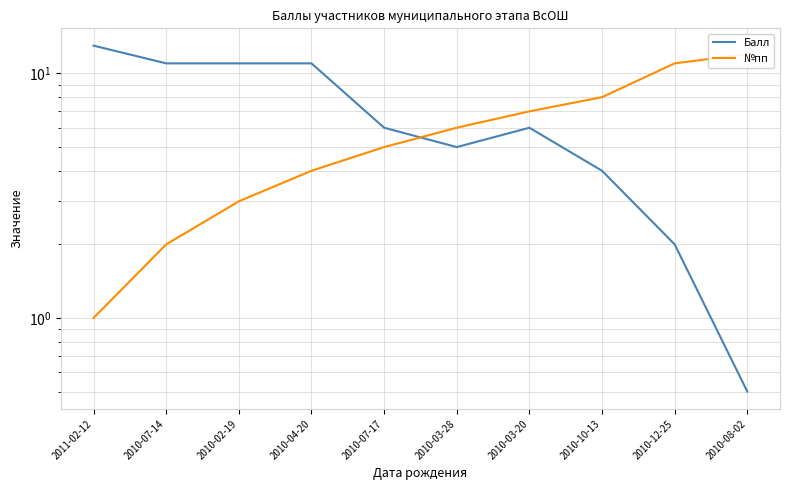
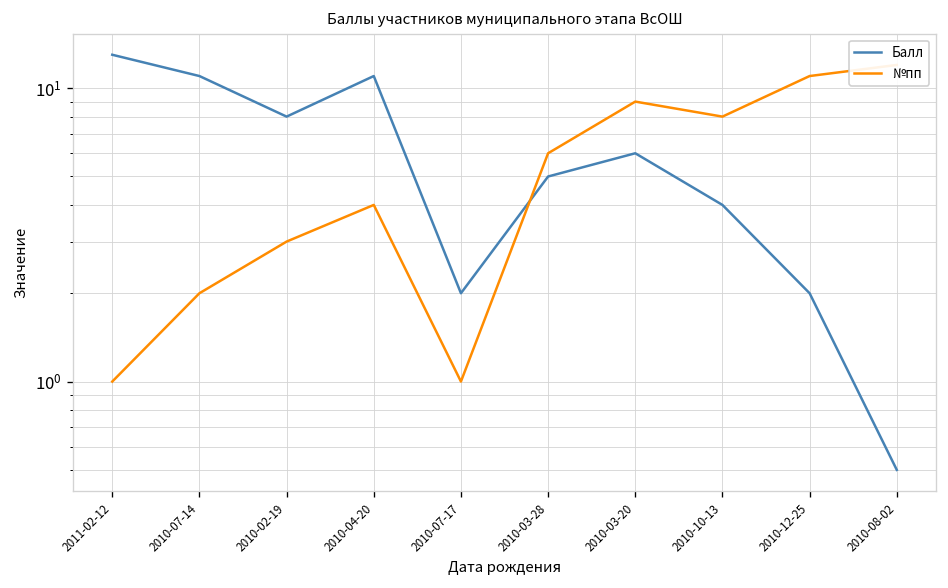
  {
    "Балл": {
      "2011-02-12": 13,
      "2010-07-14": 11,
-     "2010-02-19": 11,
+     "2010-02-19": 8,
      "2010-04-20": 11,
-     "2010-07-17": 6,
+     "2010-07-17": 2,
      "2010-03-28": 5,
      "2010-03-20": 6,
      "2010-10-13": 4,
      "2010-12-25": 2,
      "2010-08-02": 0.50
    },
    "№пп": {
      "2011-02-12": 1,
      "2010-07-14": 2,
      "2010-02-19": 3,
      "2010-04-20": 4,
-     "2010-07-17": 5,
+     "2010-07-17": 1,
      "2010-03-28": 6,
-     "2010-03-20": 7,
+     "2010-03-20": 9,
      "2010-10-13": 8,
      "2010-12-25": 11
    }
  }
